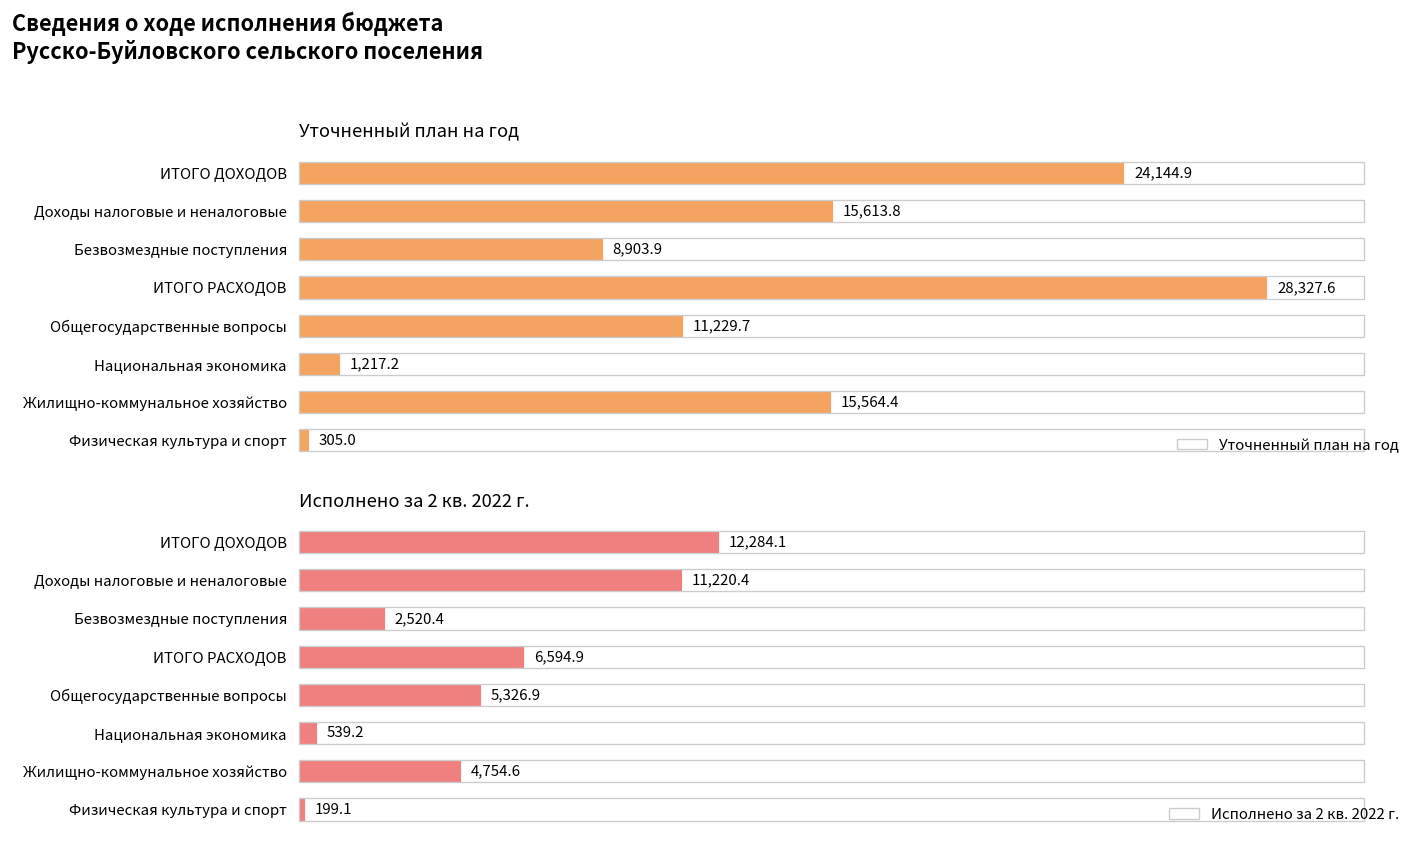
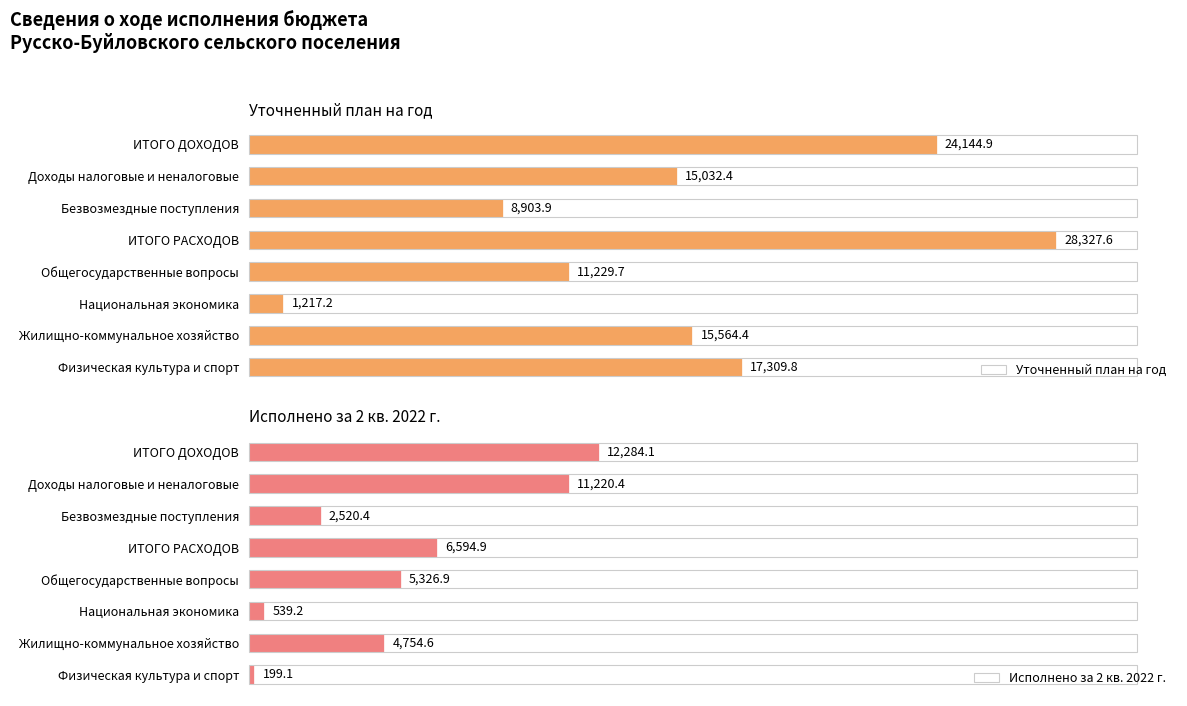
  {
    "Уточненный план на год": {
      "ИТОГО ДОХОДОВ": "24,144.9",
-     "Доходы налоговые и неналоговые": "15,613.8",
+     "Доходы налоговые и неналоговые": "15,032.4",
      "Безвозмездные поступления": "8,903.9",
      "ИТОГО РАСХОДОВ": "28,327.6",
      "Общегосударственные вопросы": "11,229.7",
      "Национальная экономика": "1,217.2",
      "Жилищно-коммунальное хозяйство": "15,564.4",
-     "Физическая культура и спорт": "305.0"
+     "Физическая культура и спорт": "17,309.8"
    },
    "Исполнено за 2 кв. 2022 г.": {
      "ИТОГО ДОХОДОВ": "12,284.1",
      "Доходы налоговые и неналоговые": "11,220.4",
      "Безвозмездные поступления": "2,520.4",
      "ИТОГО РАСХОДОВ": "6,594.9",
      "Общегосударственные вопросы": "5,326.9",
      "Национальная экономика": "539.2",
      "Жилищно-коммунальное хозяйство": "4,754.6",
      "Физическая культура и спорт": "199.1"
    }
  }
